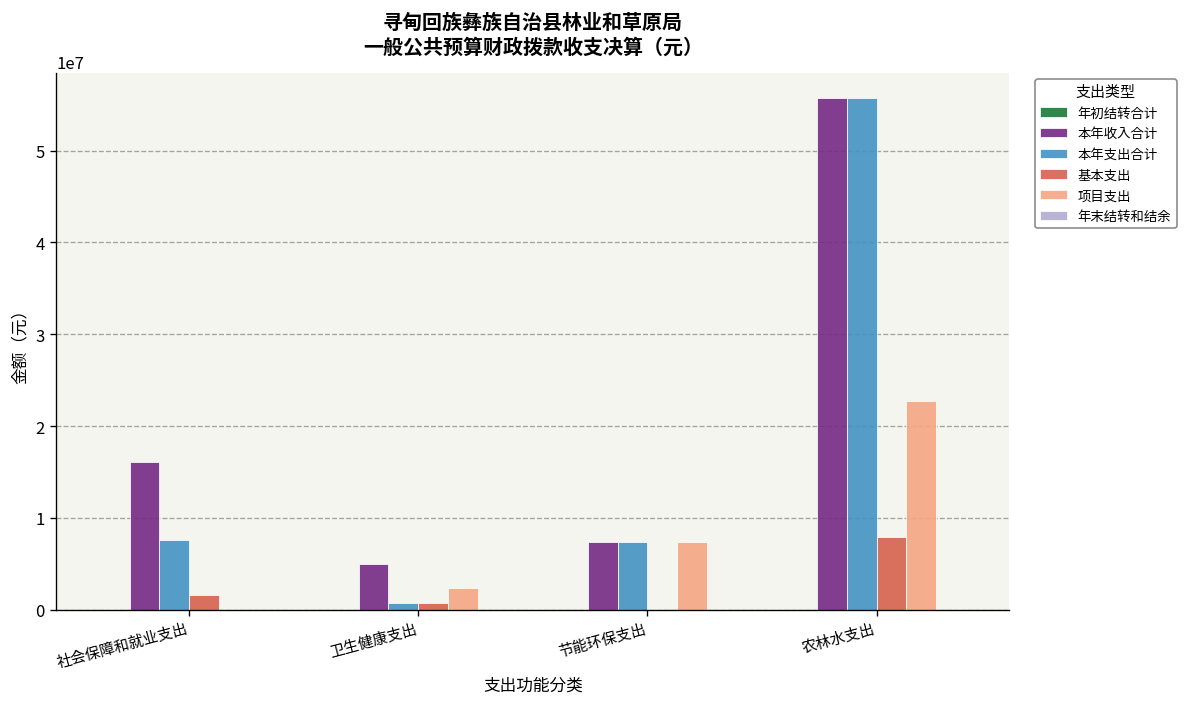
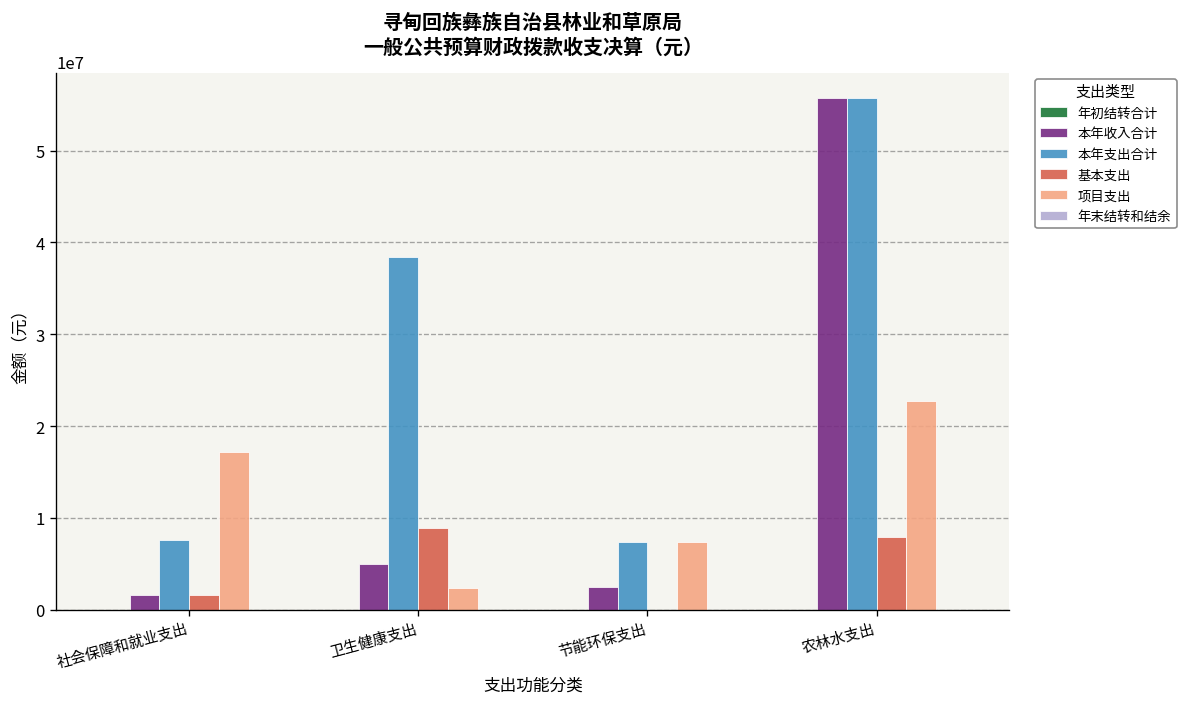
  {
    "年初结转合计": {
      "社会保障和就业支出": 0,
      "卫生健康支出": 0,
      "节能环保支出": 0,
      "农林水支出": 0
    },
    "本年收入合计": {
-     "社会保障和就业支出": 16000000,
+     "社会保障和就业支出": 2000000,
      "卫生健康支出": 5000000,
-     "节能环保支出": 7000000,
+     "节能环保支出": 2000000,
      "农林水支出": 56000000
    },
    "本年支出合计": {
      "社会保障和就业支出": 8000000,
-     "卫生健康支出": 1000000,
+     "卫生健康支出": 38000000,
      "节能环保支出": 7000000,
      "农林水支出": 56000000
    },
    "基本支出": {
      "社会保障和就业支出": 2000000,
-     "卫生健康支出": 1000000,
+     "卫生健康支出": 9000000,
      "节能环保支出": 0,
      "农林水支出": 8000000
    },
    "项目支出": {
-     "社会保障和就业支出": 0,
+     "社会保障和就业支出": 17000000,
      "卫生健康支出": 2000000,
      "节能环保支出": 7000000,
      "农林水支出": 23000000
    },
    "年末结转和结余": {
      "社会保障和就业支出": 0,
      "卫生健康支出": 0,
      "节能环保支出": 0,
      "农林水支出": 0
    }
  }
